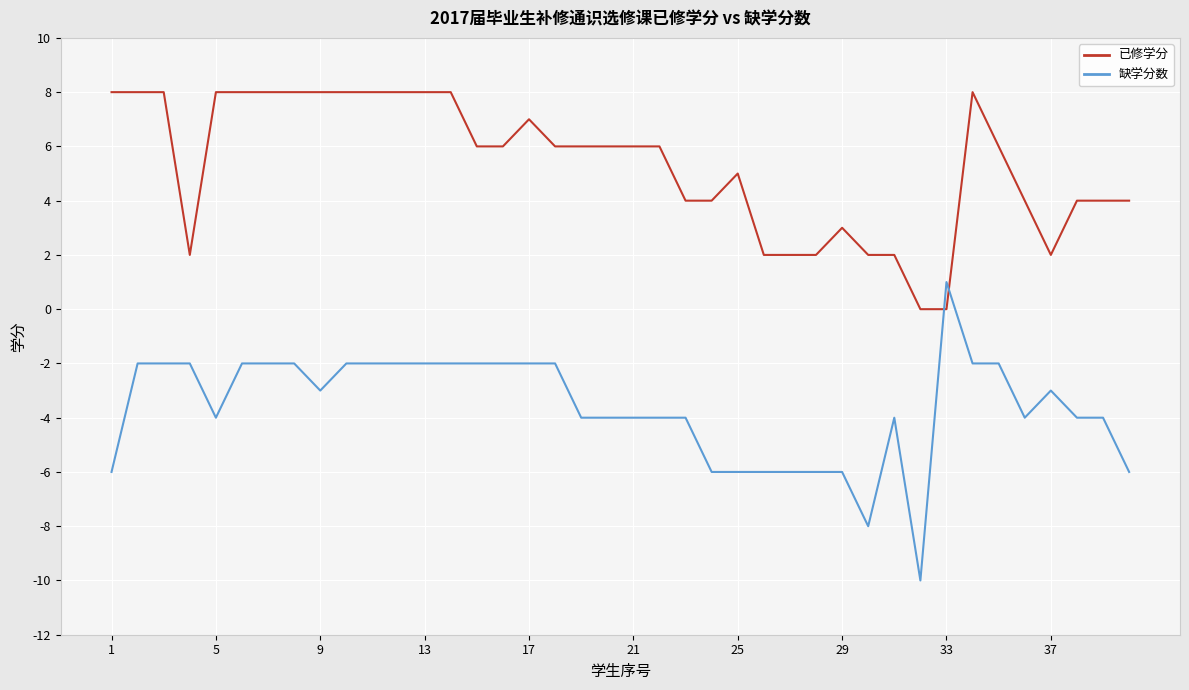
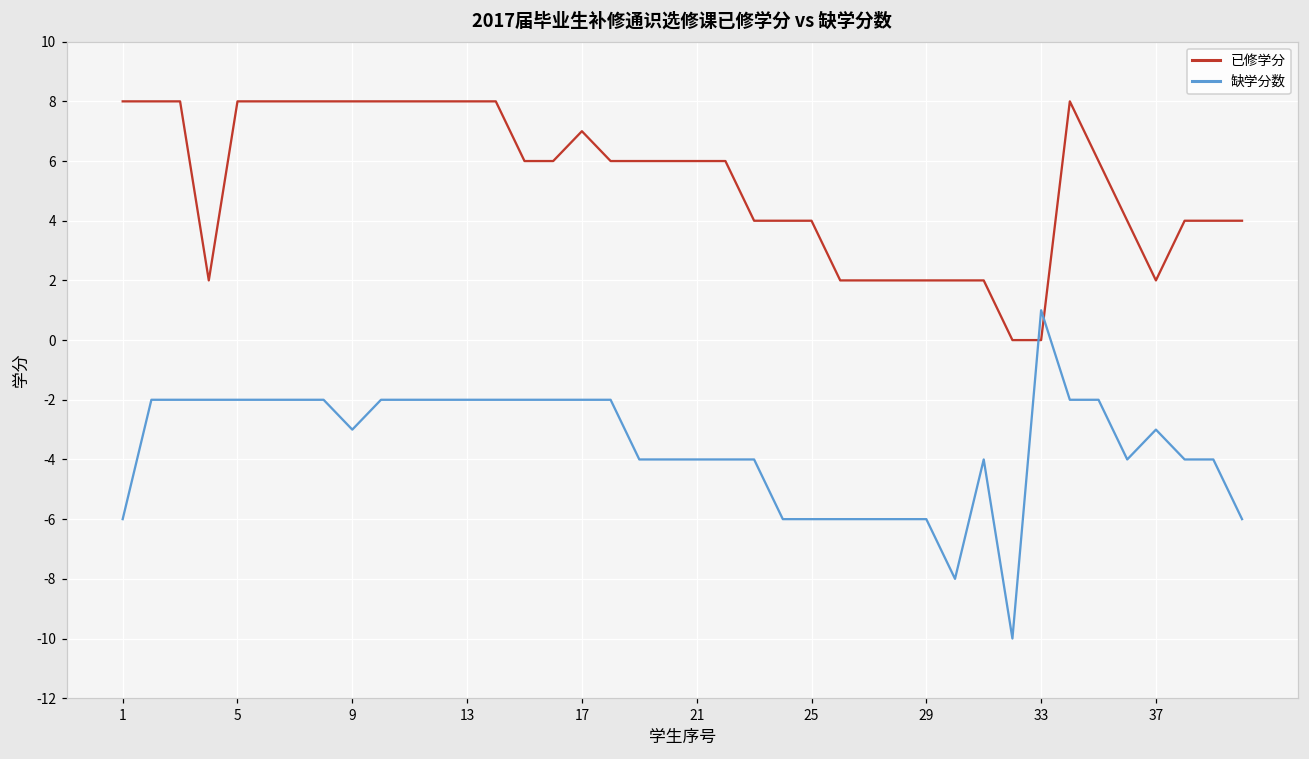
  {
    "已修学分": {
      "1": 8,
      "5": 8,
      "9": 8,
      "13": 8,
      "17": 7,
      "21": 6,
-     "25": 5,
-     "29": 3,
+     "25": 4,
+     "29": 2,
      "33": 0,
      "37": 2
    },
    "缺学分数": {
      "1": -6,
-     "5": -4,
+     "5": -2,
      "9": -3,
      "13": -2,
      "17": -2,
      "21": -4,
      "25": -6,
      "29": -6,
      "33": 1,
      "37": -3
    }
  }
